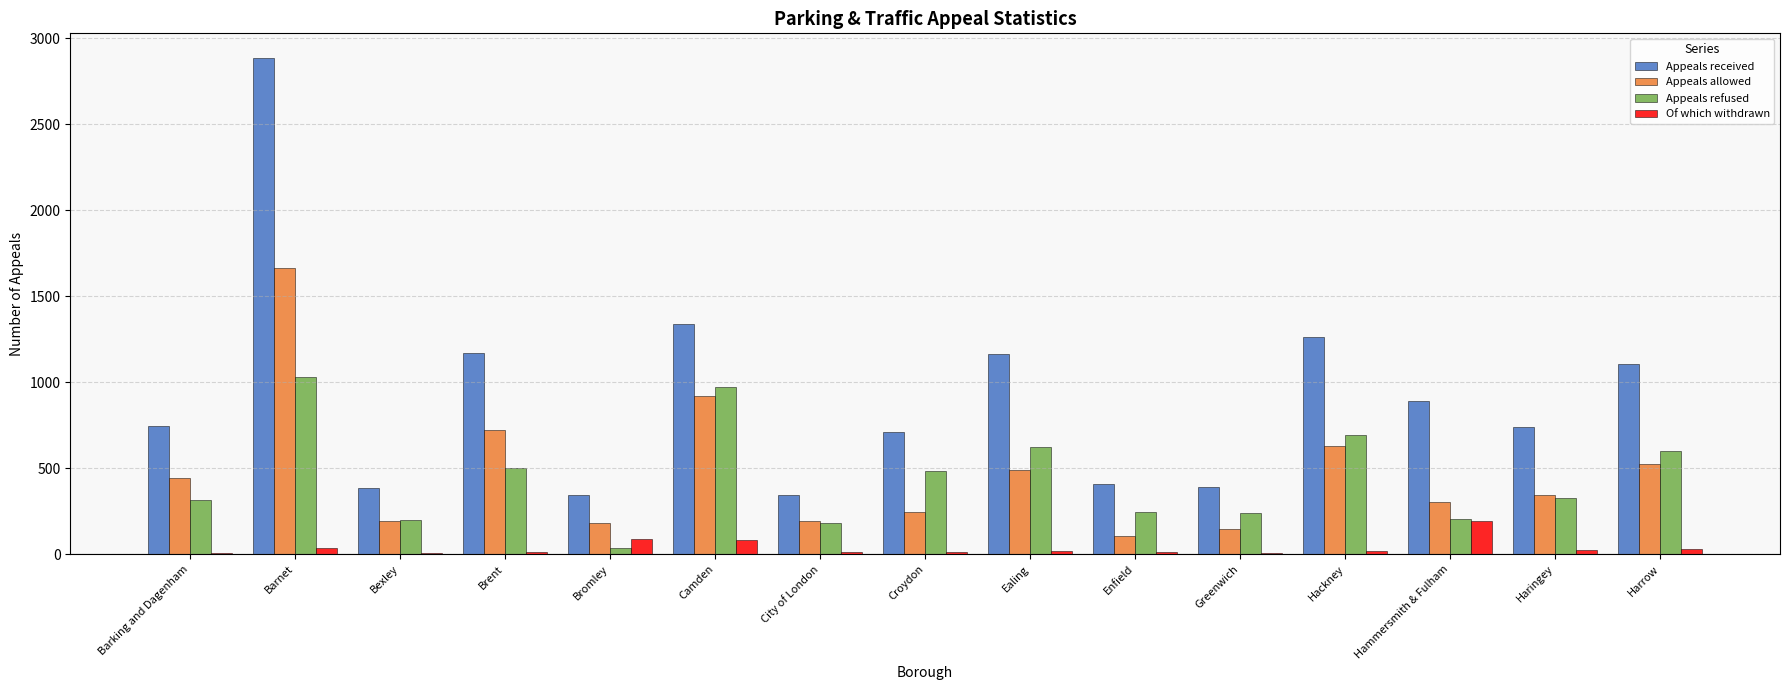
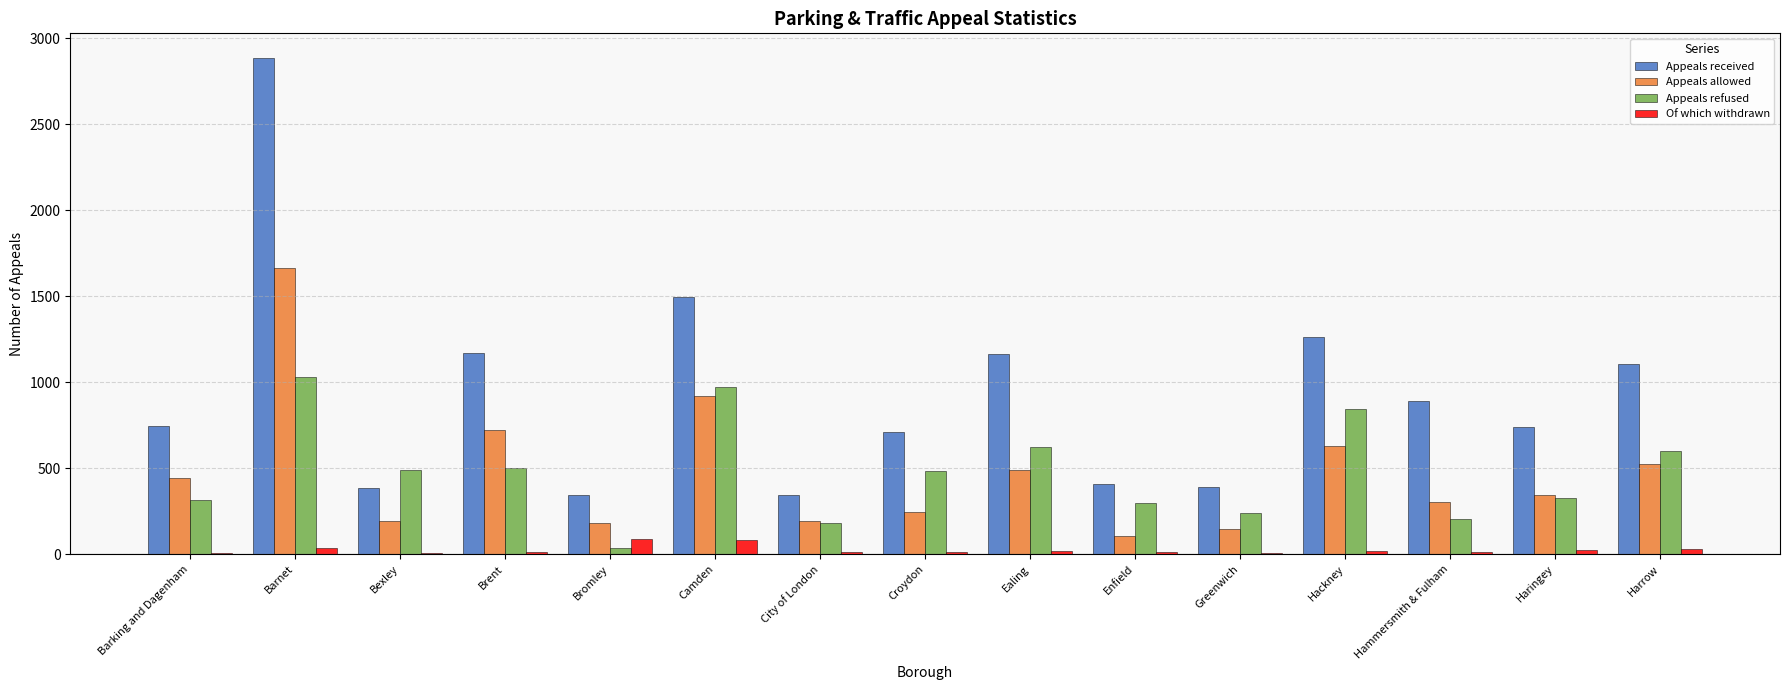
  {
    "Appeals received": {
      "Barking and Dagenham": 750,
      "Barnet": 2890,
      "Bexley": 380,
      "Brent": 1170,
      "Bromley": 350,
-     "Camden": 1340,
+     "Camden": 1500,
      "City of London": 340,
      "Croydon": 710,
      "Ealing": 1160,
      "Enfield": 410,
      "Greenwich": 390,
      "Hackney": 1260,
      "Hammersmith & Fulham": 890,
      "Haringey": 740,
      "Harrow": 1110
    },
    "Appeals allowed": {
      "Barking and Dagenham": 440,
      "Barnet": 1660,
      "Bexley": 190,
      "Brent": 720,
      "Bromley": 180,
      "Camden": 920,
      "City of London": 190,
      "Croydon": 250,
      "Ealing": 490,
      "Enfield": 110,
      "Greenwich": 150,
      "Hackney": 630,
      "Hammersmith & Fulham": 300,
      "Haringey": 340,
      "Harrow": 520
    },
    "Appeals refused": {
      "Barking and Dagenham": 320,
      "Barnet": 1030,
-     "Bexley": 200,
+     "Bexley": 490,
      "Brent": 500,
      "Bromley": 40,
      "Camden": 970,
      "City of London": 180,
      "Croydon": 480,
      "Ealing": 620,
-     "Enfield": 250,
+     "Enfield": 300,
      "Greenwich": 240,
-     "Hackney": 690,
+     "Hackney": 840,
      "Hammersmith & Fulham": 200,
      "Haringey": 330,
      "Harrow": 600
    },
    "Of which withdrawn": {
      "Barnet": 40,
      "Bromley": 90,
      "Camden": 80,
      "Ealing": 20,
      "Hackney": 20,
-     "Hammersmith & Fulham": 190,
+     "Hammersmith & Fulham": 10,
      "Haringey": 20,
      "Harrow": 30
    }
  }
